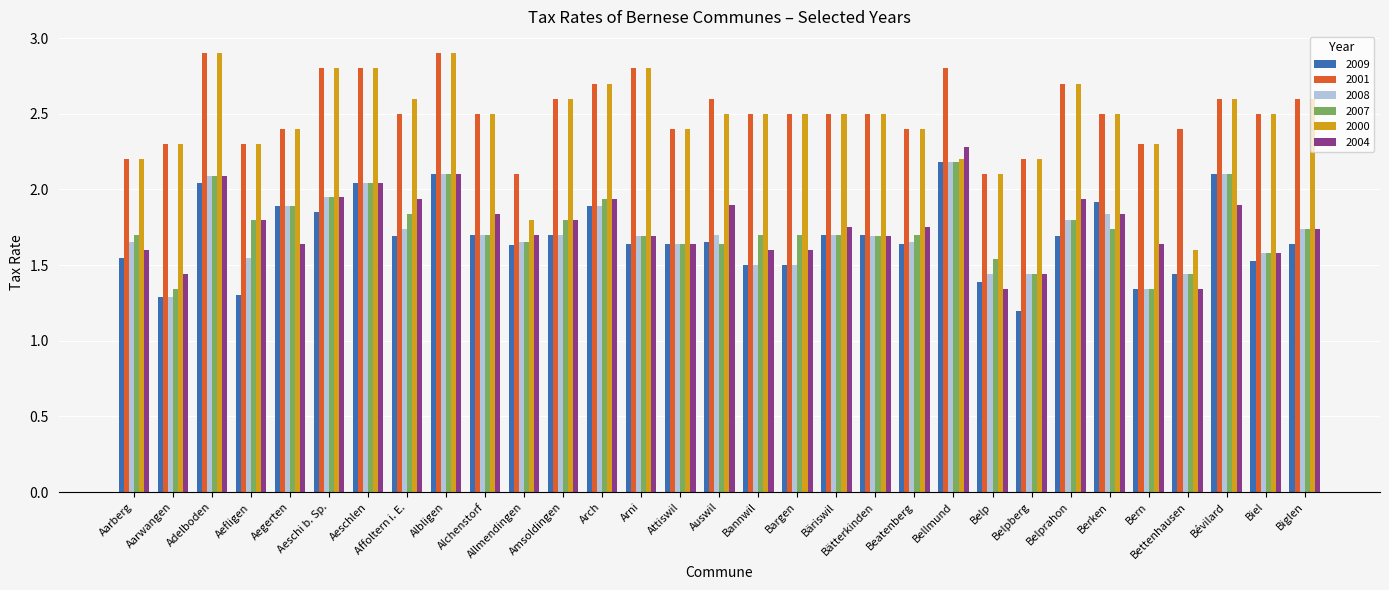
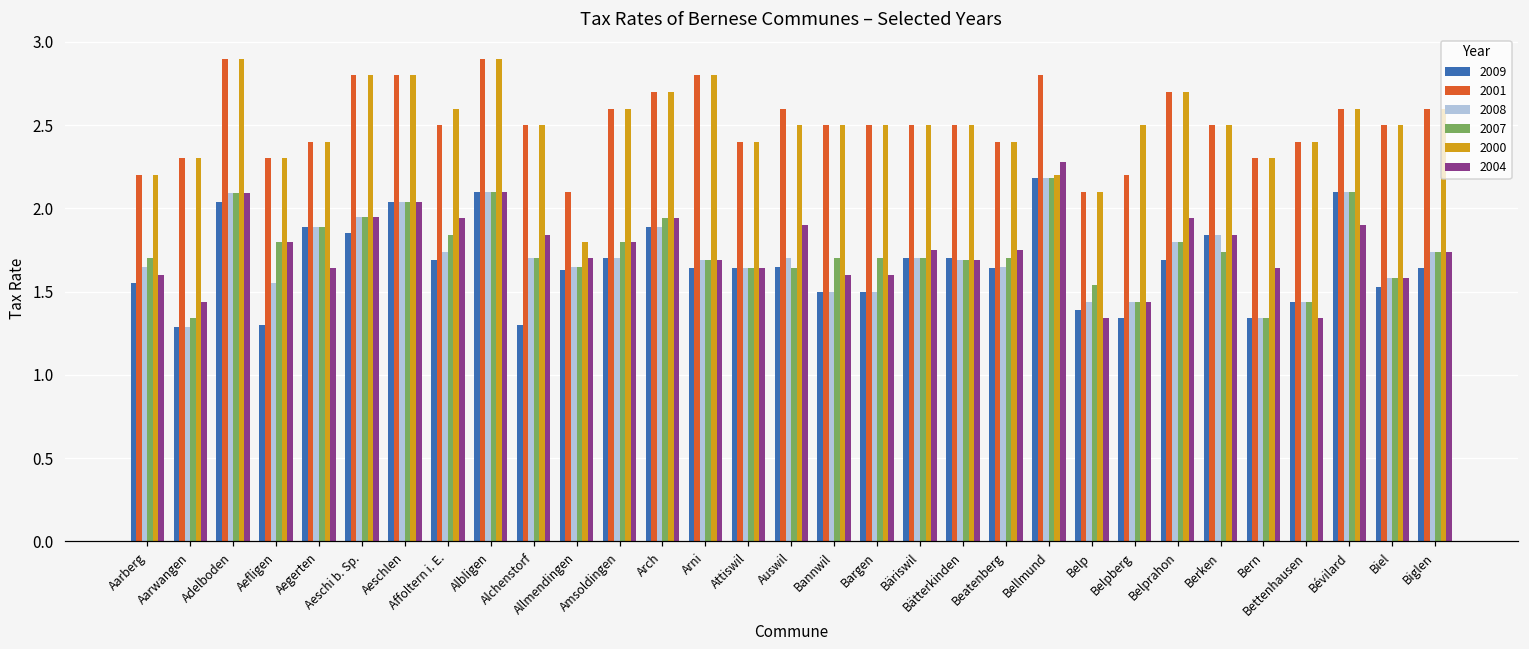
  {
    "2009": {
      "Aarberg": 1.55,
      "Aarwangen": 1.29,
      "Adelboden": 2.04,
      "Aefligen": 1.30,
      "Aegerten": 1.89,
      "Aeschi b. Sp.": 1.85,
      "Aeschlen": 2.04,
      "Affoltern i. E.": 1.69,
      "Albligen": 2.10,
-     "Alchenstorf": 1.7,
+     "Alchenstorf": 1.3,
      "Allmendingen": 1.63,
      "Amsoldingen": 1.70,
      "Arch": 1.89,
      "Arni": 1.64,
      "Attiswil": 1.64,
      "Auswil": 1.65,
      "Bannwil": 1.50,
      "Bargen": 1.50,
      "Bäriswil": 1.70,
      "Bätterkinden": 1.70,
      "Beatenberg": 1.64,
      "Bellmund": 2.18,
      "Belp": 1.39,
-     "Belpberg": 1.20,
+     "Belpberg": 1.34,
      "Belprahon": 1.69,
-     "Berken": 1.92,
+     "Berken": 1.84,
      "Bern": 1.34,
      "Bettenhausen": 1.44,
      "Bévilard": 2.10,
      "Biel": 1.53,
      "Biglen": 1.64
    },
    "2001": {
      "Aarberg": 2.20,
      "Aarwangen": 2.30,
      "Adelboden": 2.90,
      "Aefligen": 2.30,
      "Aegerten": 2.40,
      "Aeschi b. Sp.": 2.80,
      "Aeschlen": 2.80,
      "Affoltern i. E.": 2.50,
      "Albligen": 2.90,
      "Alchenstorf": 2.50,
      "Allmendingen": 2.10,
      "Amsoldingen": 2.60,
      "Arch": 2.70,
      "Arni": 2.80,
      "Attiswil": 2.40,
      "Auswil": 2.60,
      "Bannwil": 2.50,
      "Bargen": 2.50,
      "Bäriswil": 2.50,
      "Bätterkinden": 2.50,
      "Beatenberg": 2.40,
      "Bellmund": 2.80,
      "Belp": 2.10,
      "Belpberg": 2.20,
      "Belprahon": 2.70,
      "Berken": 2.50,
      "Bern": 2.30,
      "Bettenhausen": 2.40,
      "Bévilard": 2.60,
      "Biel": 2.50,
      "Biglen": 2.60
    },
    "2008": {
      "Aarberg": 1.65,
      "Aarwangen": 1.29,
      "Adelboden": 2.09,
      "Aefligen": 1.55,
      "Aegerten": 1.89,
      "Aeschi b. Sp.": 1.95,
      "Aeschlen": 2.04,
      "Affoltern i. E.": 1.74,
      "Albligen": 2.10,
      "Alchenstorf": 1.70,
      "Allmendingen": 1.65,
      "Amsoldingen": 1.70,
      "Arch": 1.89,
      "Arni": 1.69,
      "Attiswil": 1.64,
      "Auswil": 1.70,
      "Bannwil": 1.50,
      "Bargen": 1.50,
      "Bäriswil": 1.70,
      "Bätterkinden": 1.69,
      "Beatenberg": 1.65,
      "Bellmund": 2.18,
      "Belp": 1.44,
      "Belpberg": 1.44,
      "Belprahon": 1.80,
      "Berken": 1.84,
      "Bern": 1.34,
      "Bettenhausen": 1.44,
      "Bévilard": 2.10,
      "Biel": 1.58,
      "Biglen": 1.74
    },
    "2007": {
      "Aarberg": 1.70,
      "Aarwangen": 1.34,
      "Adelboden": 2.09,
      "Aefligen": 1.80,
      "Aegerten": 1.89,
      "Aeschi b. Sp.": 1.95,
      "Aeschlen": 2.04,
      "Affoltern i. E.": 1.84,
      "Albligen": 2.10,
      "Alchenstorf": 1.70,
      "Allmendingen": 1.65,
      "Amsoldingen": 1.80,
      "Arch": 1.94,
      "Arni": 1.69,
      "Attiswil": 1.64,
      "Auswil": 1.64,
      "Bannwil": 1.70,
      "Bargen": 1.70,
      "Bäriswil": 1.70,
      "Bätterkinden": 1.69,
      "Beatenberg": 1.70,
      "Bellmund": 2.18,
      "Belp": 1.54,
      "Belpberg": 1.44,
      "Belprahon": 1.80,
      "Berken": 1.74,
      "Bern": 1.34,
      "Bettenhausen": 1.44,
      "Bévilard": 2.10,
      "Biel": 1.58,
      "Biglen": 1.74
    },
    "2000": {
      "Aarberg": 2.2,
      "Aarwangen": 2.3,
      "Adelboden": 2.9,
      "Aefligen": 2.3,
      "Aegerten": 2.4,
      "Aeschi b. Sp.": 2.8,
      "Aeschlen": 2.8,
      "Affoltern i. E.": 2.6,
      "Albligen": 2.9,
      "Alchenstorf": 2.5,
      "Allmendingen": 1.8,
      "Amsoldingen": 2.6,
      "Arch": 2.7,
      "Arni": 2.8,
      "Attiswil": 2.4,
      "Auswil": 2.5,
      "Bannwil": 2.5,
      "Bargen": 2.5,
      "Bäriswil": 2.5,
      "Bätterkinden": 2.5,
      "Beatenberg": 2.4,
      "Bellmund": 2.2,
      "Belp": 2.1,
-     "Belpberg": 2.2,
+     "Belpberg": 2.5,
      "Belprahon": 2.7,
      "Berken": 2.5,
      "Bern": 2.3,
-     "Bettenhausen": 1.6,
+     "Bettenhausen": 2.4,
      "Bévilard": 2.6,
      "Biel": 2.5
    },
    "2004": {
      "Aarberg": 1.60,
      "Aarwangen": 1.44,
      "Adelboden": 2.09,
      "Aefligen": 1.80,
      "Aegerten": 1.64,
      "Aeschi b. Sp.": 1.95,
      "Aeschlen": 2.04,
      "Affoltern i. E.": 1.94,
      "Albligen": 2.10,
      "Alchenstorf": 1.84,
      "Allmendingen": 1.70,
      "Amsoldingen": 1.80,
      "Arch": 1.94,
      "Arni": 1.69,
      "Attiswil": 1.64,
      "Auswil": 1.90,
      "Bannwil": 1.60,
      "Bargen": 1.60,
      "Bäriswil": 1.75,
      "Bätterkinden": 1.69,
      "Beatenberg": 1.75,
      "Bellmund": 2.28,
      "Belp": 1.34,
      "Belpberg": 1.44,
      "Belprahon": 1.94,
      "Berken": 1.84,
      "Bern": 1.64,
      "Bettenhausen": 1.34,
      "Bévilard": 1.90,
      "Biel": 1.58,
      "Biglen": 1.74
    }
  }
